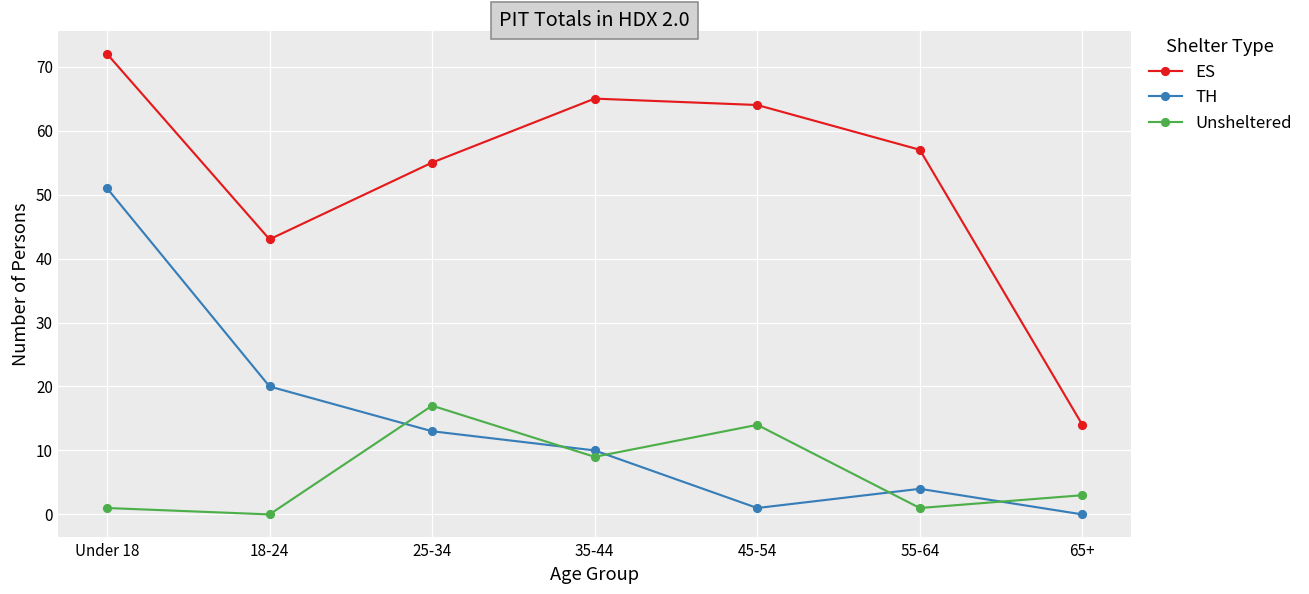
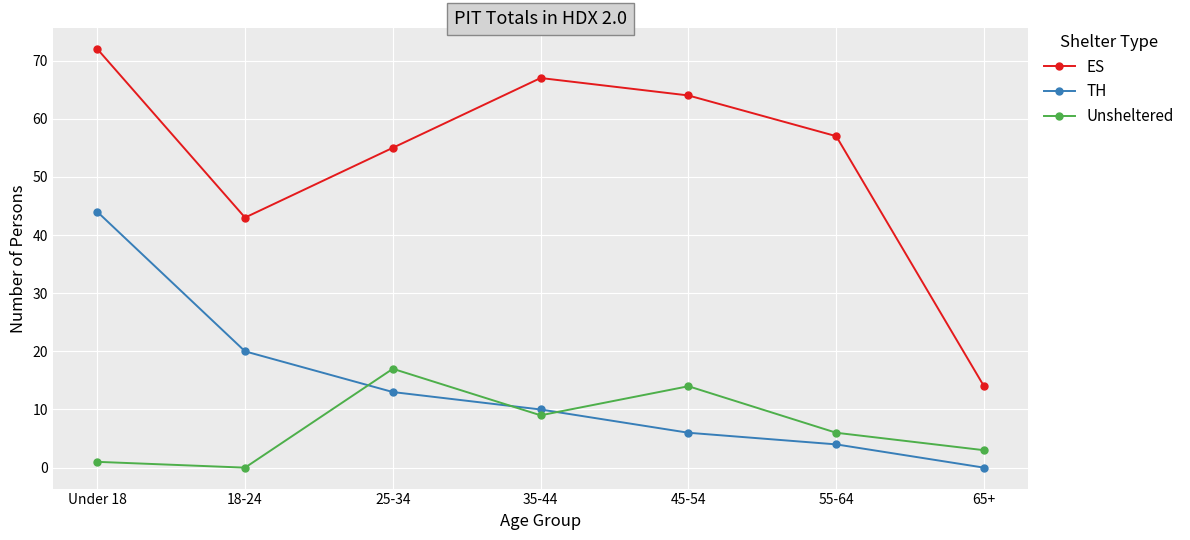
  {
    "ES": {
      "Under 18": 72,
      "18-24": 43,
      "25-34": 55,
-     "35-44": 65,
+     "35-44": 67,
      "45-54": 64,
      "55-64": 57,
      "65+": 14
    },
    "TH": {
-     "Under 18": 51,
+     "Under 18": 44,
      "18-24": 20,
      "25-34": 13,
      "35-44": 10,
-     "45-54": 1,
+     "45-54": 6,
      "55-64": 4,
      "65+": 0
    },
    "Unsheltered": {
      "Under 18": 1,
      "18-24": 0,
      "25-34": 17,
      "35-44": 9,
      "45-54": 14,
-     "55-64": 1,
+     "55-64": 6,
      "65+": 3
    }
  }
